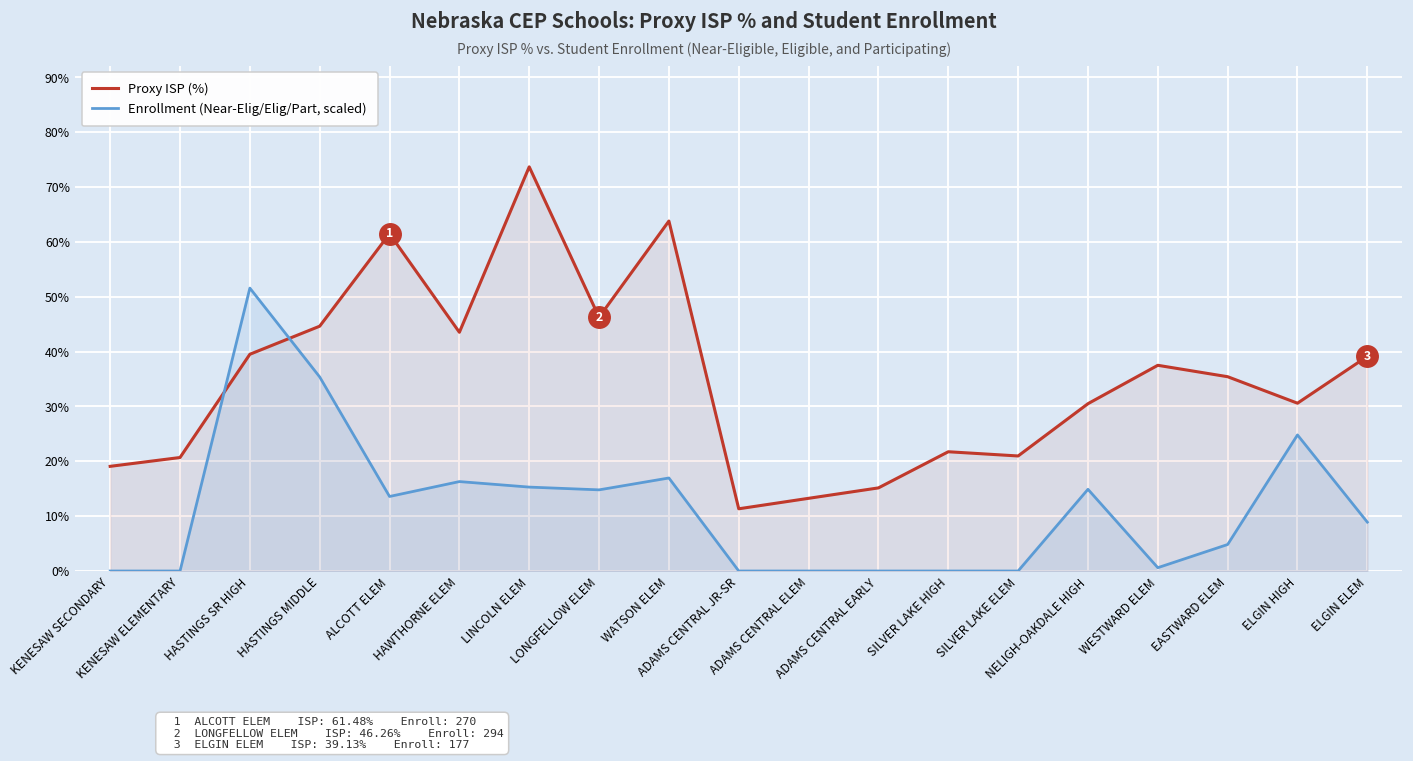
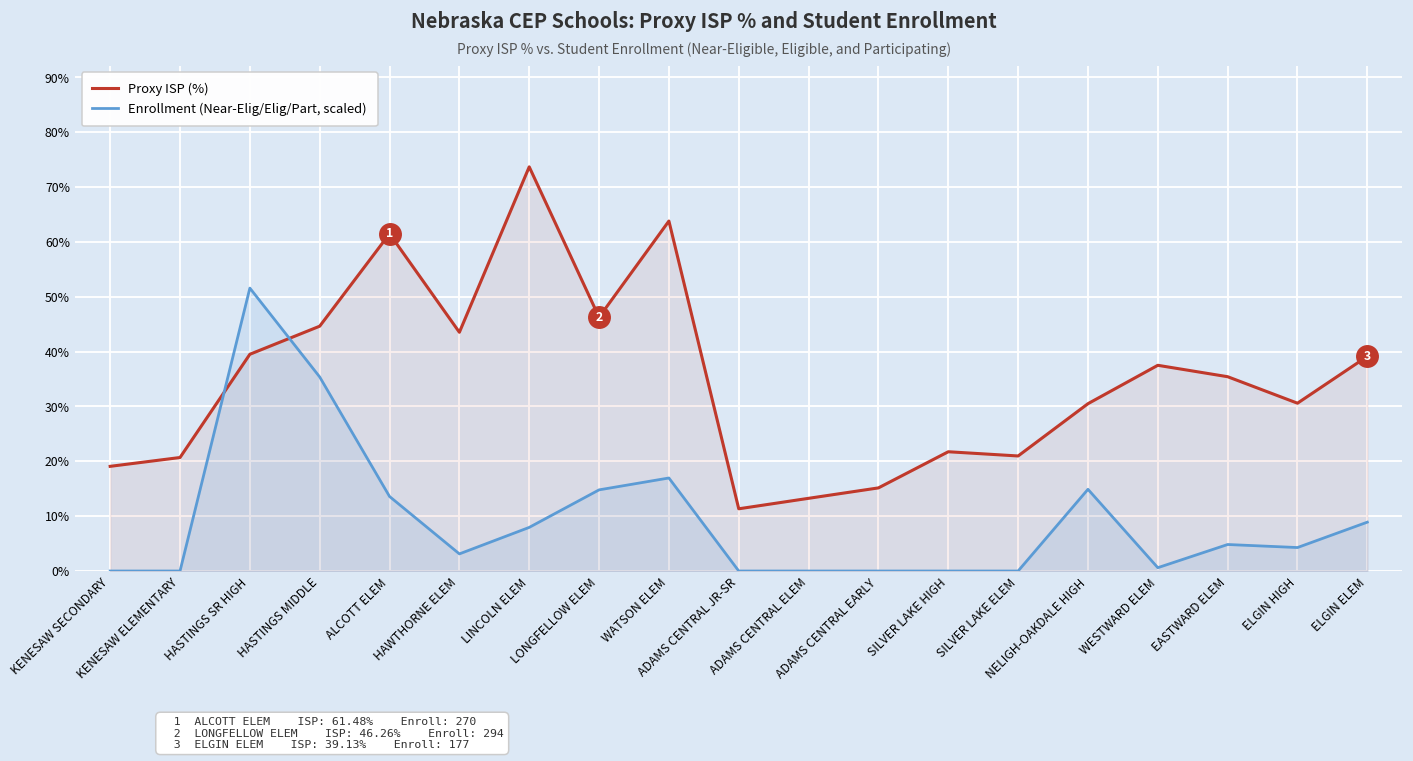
  {
    "Enrollment (Near-Elig/Elig/Part, scaled)": {
      "KENESAW SECONDARY": "0%",
      "KENESAW ELEMENTARY": "0%",
      "HASTINGS SR HIGH": "52%",
      "HASTINGS MIDDLE": "35%",
      "ALCOTT ELEM": "14%",
-     "HAWTHORNE ELEM": "16%",
-     "LINCOLN ELEM": "15%",
+     "HAWTHORNE ELEM": "3%",
+     "LINCOLN ELEM": "8%",
      "LONGFELLOW ELEM": "15%",
      "WATSON ELEM": "17%",
      "ADAMS CENTRAL JR-SR": "0%",
      "ADAMS CENTRAL ELEM": "0%",
      "ADAMS CENTRAL EARLY": "0%",
      "SILVER LAKE HIGH": "0%",
      "SILVER LAKE ELEM": "0%",
      "NELIGH-OAKDALE HIGH": "15%",
      "WESTWARD ELEM": "1%",
      "EASTWARD ELEM": "5%",
-     "ELGIN HIGH": "25%",
+     "ELGIN HIGH": "4%",
      "ELGIN ELEM": "9%"
    }
  }
